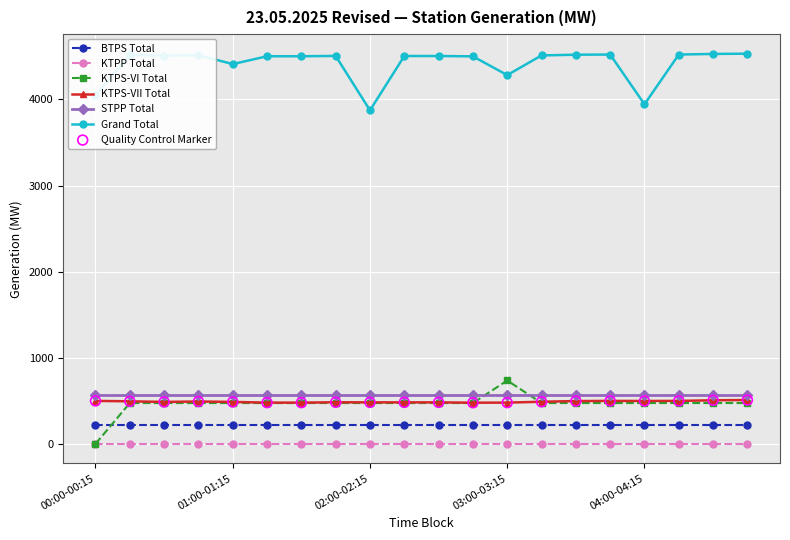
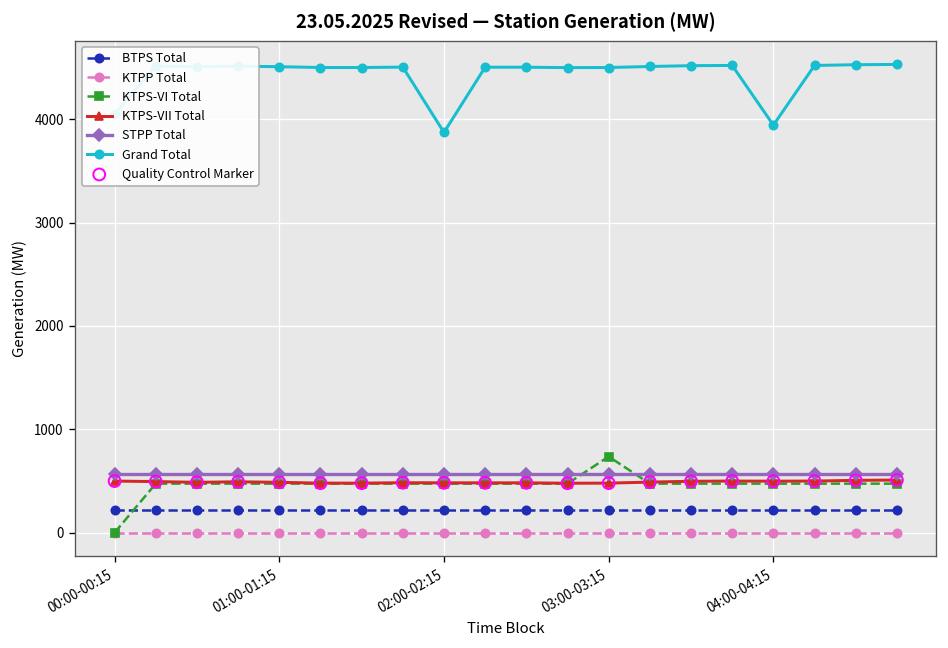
  {
    "BTPS Total": {
      "00:00-00:15": 200,
      "01:00-01:15": 200,
      "02:00-02:15": 200,
      "03:00-03:15": 200,
      "04:00-04:15": 200
    },
    "KTPP Total": {
      "01:00-01:15": 0,
      "02:00-02:15": 0,
      "03:00-03:15": 0,
      "04:00-04:15": 0
    },
    "KTPS-VI Total": {
      "03:00-03:15": 700
    },
    "STPP Total": {
      "00:00-00:15": 600,
      "01:00-01:15": 600,
      "02:00-02:15": 600,
      "03:00-03:15": 600,
      "04:00-04:15": 600
    },
    "Grand Total": {
-     "01:00-01:15": 4400,
+     "01:00-01:15": 4500,
      "02:00-02:15": 3900,
-     "03:00-03:15": 4300,
+     "03:00-03:15": 4500,
      "04:00-04:15": 3900
    }
  }
